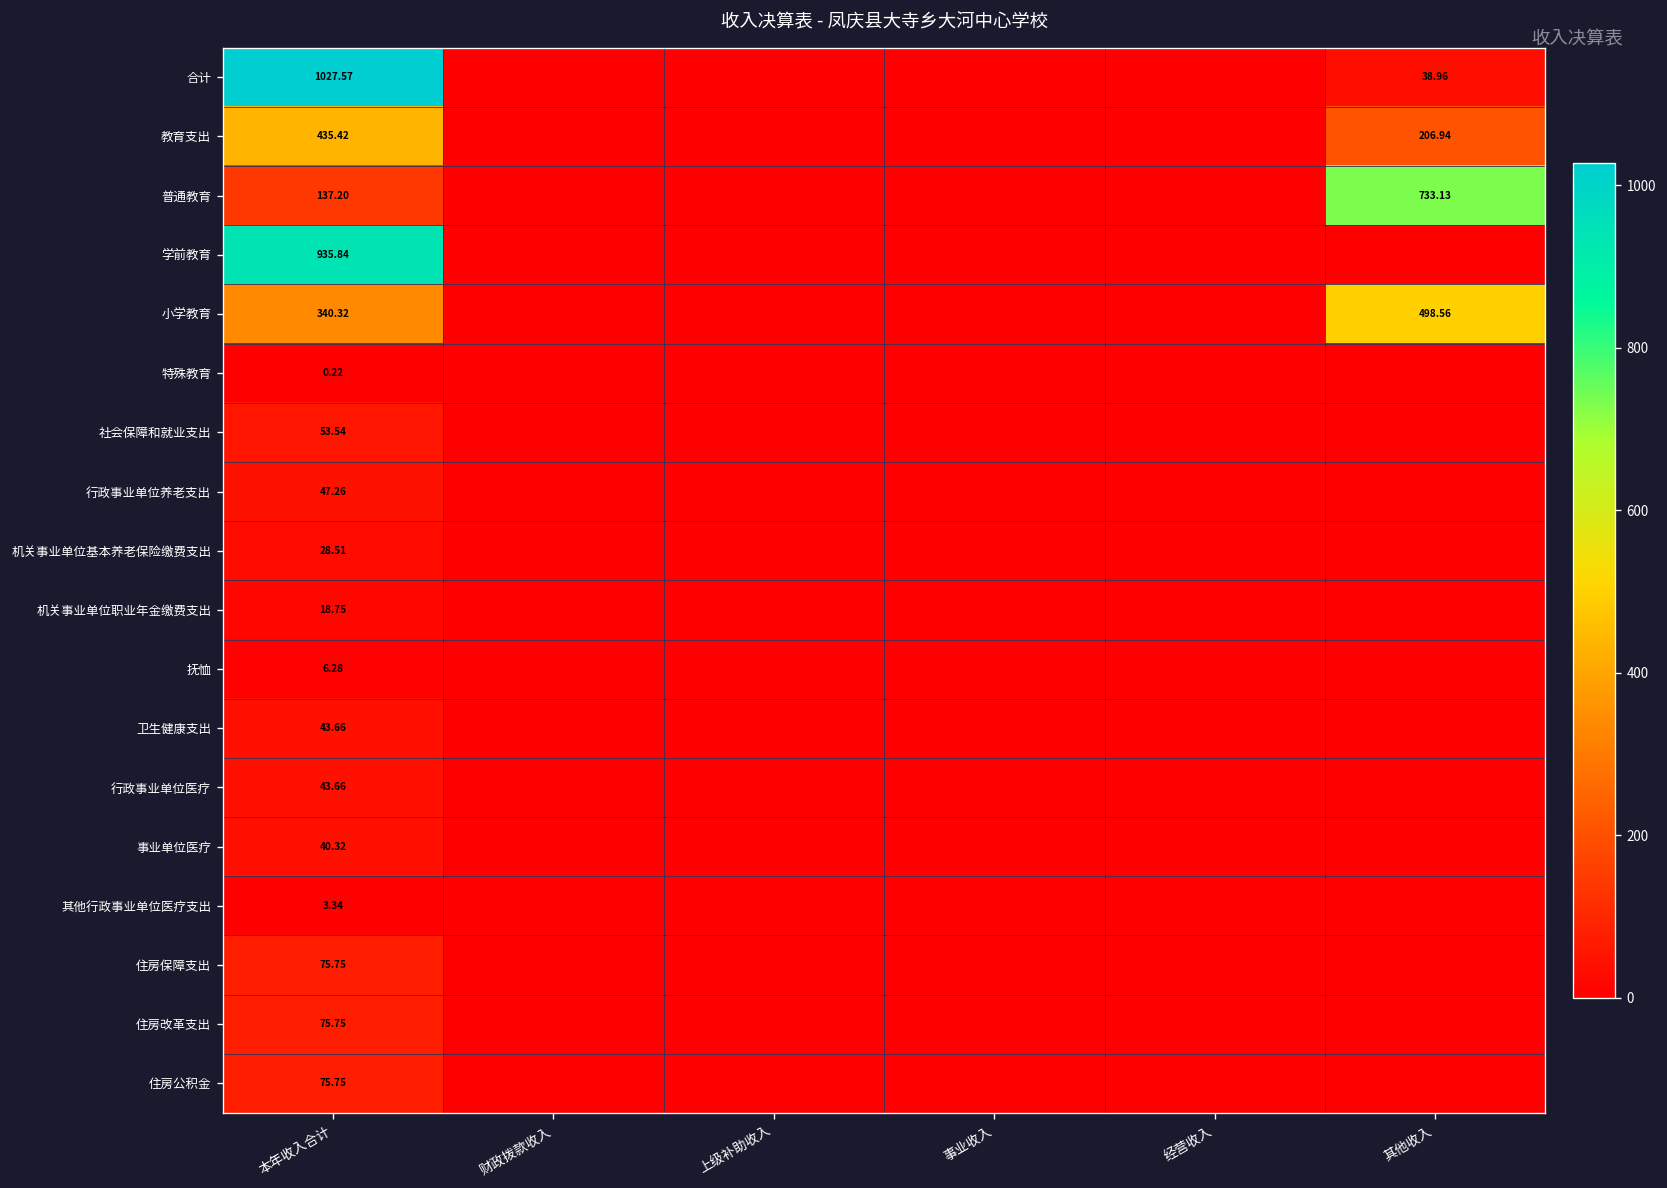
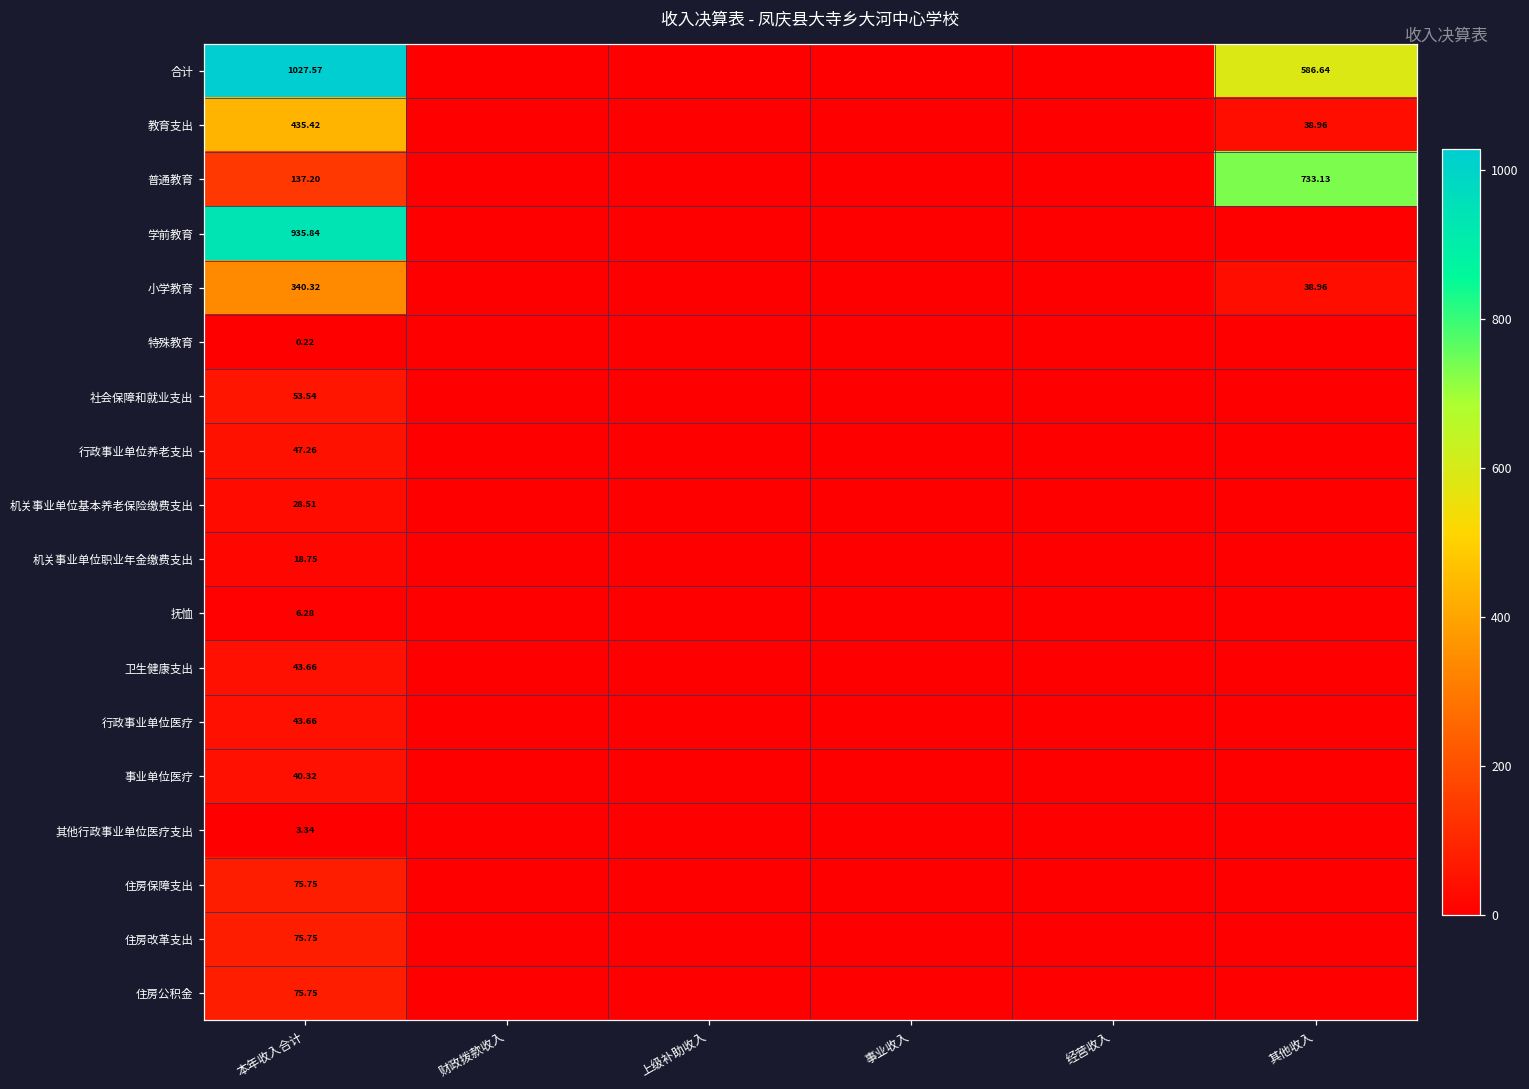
  {
    "合计": {
      "本年收入合计": 1027.57,
-     "其他收入": 38.96
+     "其他收入": 586.64
    },
    "教育支出": {
      "本年收入合计": 435.42,
-     "其他收入": 206.94
+     "其他收入": 38.96
    },
    "普通教育": {
      "本年收入合计": 137.20,
      "其他收入": 733.13
    },
    "学前教育": {
      "本年收入合计": 935.84
    },
    "小学教育": {
      "本年收入合计": 340.32,
-     "其他收入": 498.56
+     "其他收入": 38.96
    },
    "特殊教育": {
      "本年收入合计": 0.22
    },
    "社会保障和就业支出": {
      "本年收入合计": 53.54
    },
    "行政事业单位养老支出": {
      "本年收入合计": 47.26
    },
    "机关事业单位基本养老保险缴费支出": {
      "本年收入合计": 28.51
    },
    "机关事业单位职业年金缴费支出": {
      "本年收入合计": 18.75
    },
    "抚恤": {
      "本年收入合计": 6.28
    },
    "卫生健康支出": {
      "本年收入合计": 43.66
    },
    "行政事业单位医疗": {
      "本年收入合计": 43.66
    },
    "事业单位医疗": {
      "本年收入合计": 40.32
    },
    "其他行政事业单位医疗支出": {
      "本年收入合计": 3.34
    },
    "住房保障支出": {
      "本年收入合计": 75.75
    },
    "住房改革支出": {
      "本年收入合计": 75.75
    },
    "住房公积金": {
      "本年收入合计": 75.75
    }
  }
